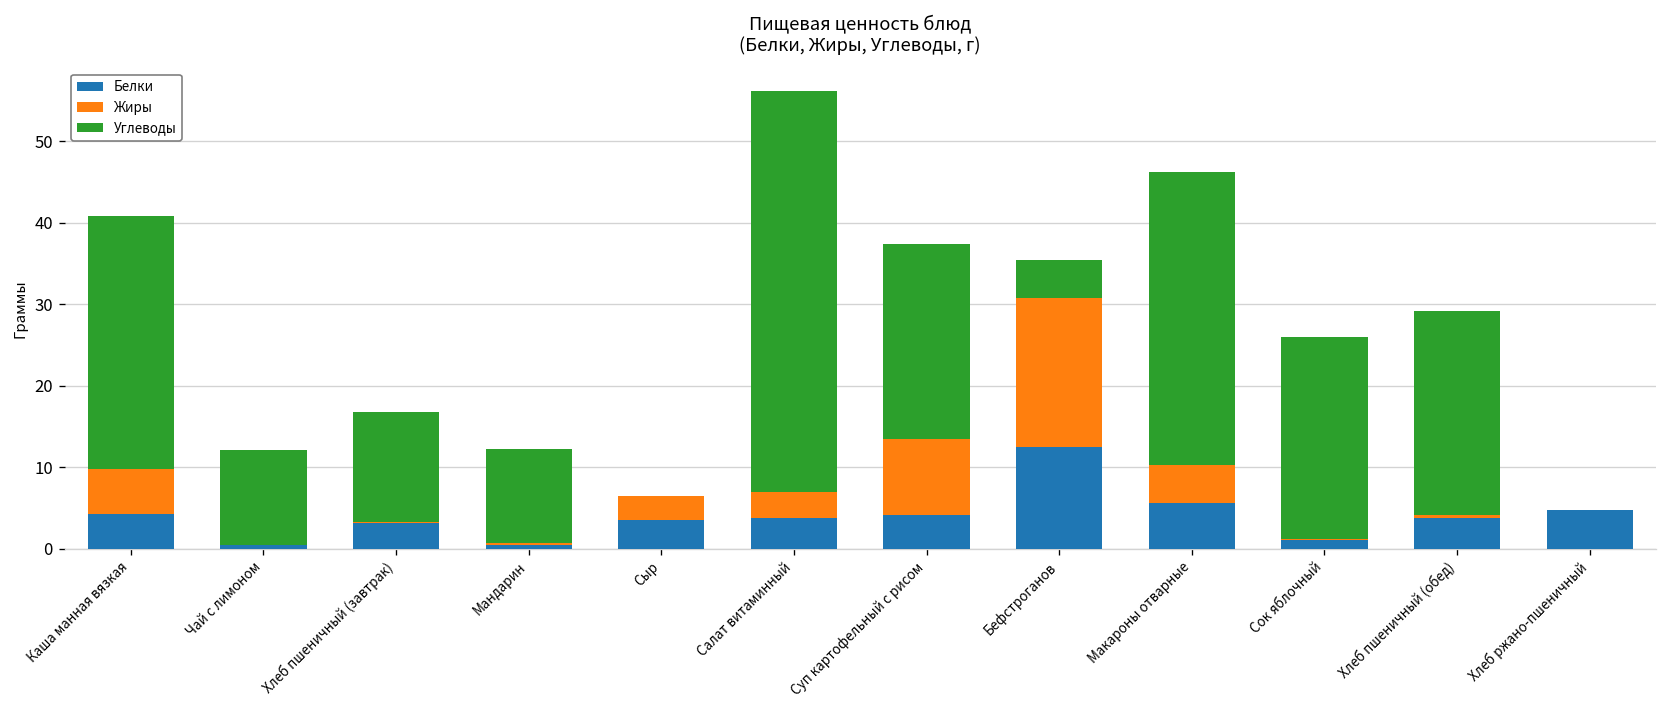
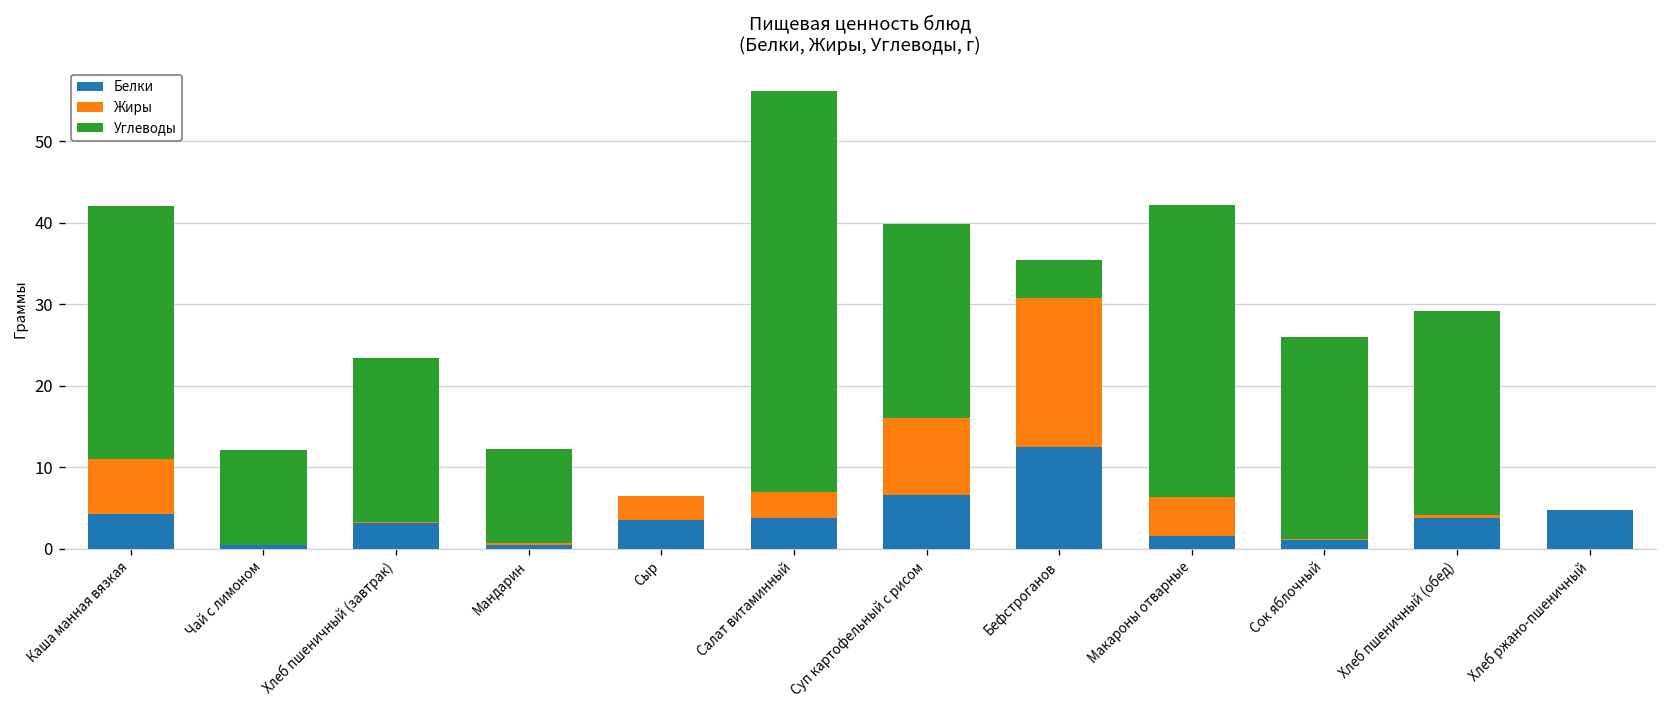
  {
    "Белки": {
      "Каша манная вязкая": 4,
      "Чай с лимоном": 0,
      "Хлеб пшеничный (завтрак)": 3,
      "Мандарин": 0,
      "Сыр": 4,
      "Салат витаминный": 4,
-     "Суп картофельный с рисом": 4,
+     "Суп картофельный с рисом": 7,
      "Бефстроганов": 13,
-     "Макароны отварные": 6,
+     "Макароны отварные": 2,
      "Сок яблочный": 1,
      "Хлеб пшеничный (обед)": 4,
      "Хлеб ржано-пшеничный": 5
    },
    "Жиры": {
-     "Каша манная вязкая": 6,
+     "Каша манная вязкая": 7,
      "Чай с лимоном": 0,
      "Сыр": 3,
      "Салат витаминный": 3,
      "Суп картофельный с рисом": 9,
      "Бефстроганов": 18,
      "Макароны отварные": 5,
      "Хлеб ржано-пшеничный": 0
    },
    "Углеводы": {
      "Каша манная вязкая": 31,
      "Чай с лимоном": 12,
-     "Хлеб пшеничный (завтрак)": 14,
+     "Хлеб пшеничный (завтрак)": 20,
      "Мандарин": 12,
      "Сыр": 0,
      "Салат витаминный": 49,
      "Суп картофельный с рисом": 24,
      "Бефстроганов": 5,
      "Макароны отварные": 36,
      "Сок яблочный": 25,
      "Хлеб пшеничный (обед)": 25,
      "Хлеб ржано-пшеничный": 0
    }
  }
